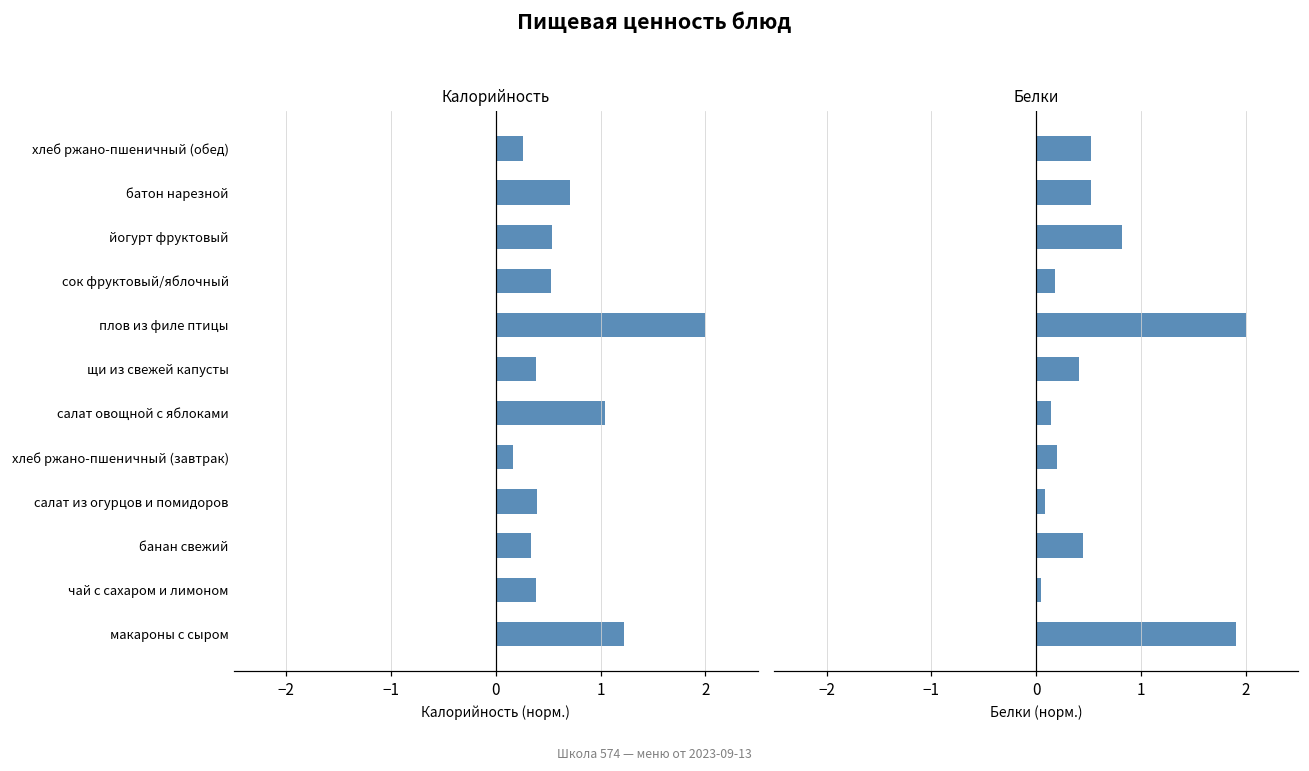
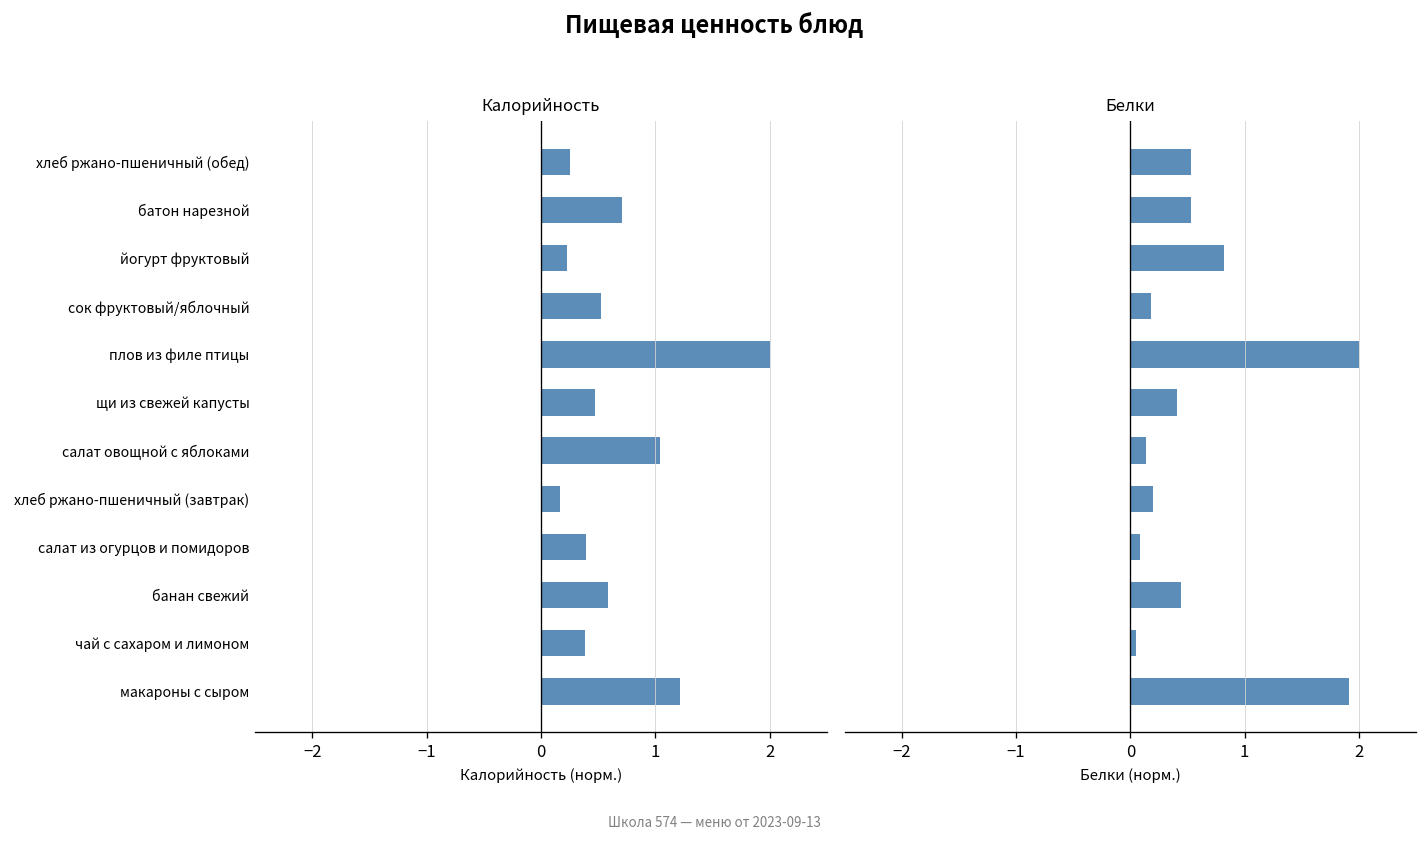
  {
    "Калорийность": {
      "хлеб ржано-пшеничный (обед)": 0.3,
      "батон нарезной": 0.7,
-     "йогурт фруктовый": 0.5,
+     "йогурт фруктовый": 0.2,
      "сок фруктовый/яблочный": 0.5,
      "плов из филе птицы": 2.0,
-     "щи из свежей капусты": 0.4,
+     "щи из свежей капусты": 0.5,
      "салат овощной с яблоками": 1.0,
      "хлеб ржано-пшеничный (завтрак)": 0.2,
      "салат из огурцов и помидоров": 0.4,
-     "банан свежий": 0.3,
+     "банан свежий": 0.6,
      "чай с сахаром и лимоном": 0.4,
      "макароны с сыром": 1.2
    }
  }
